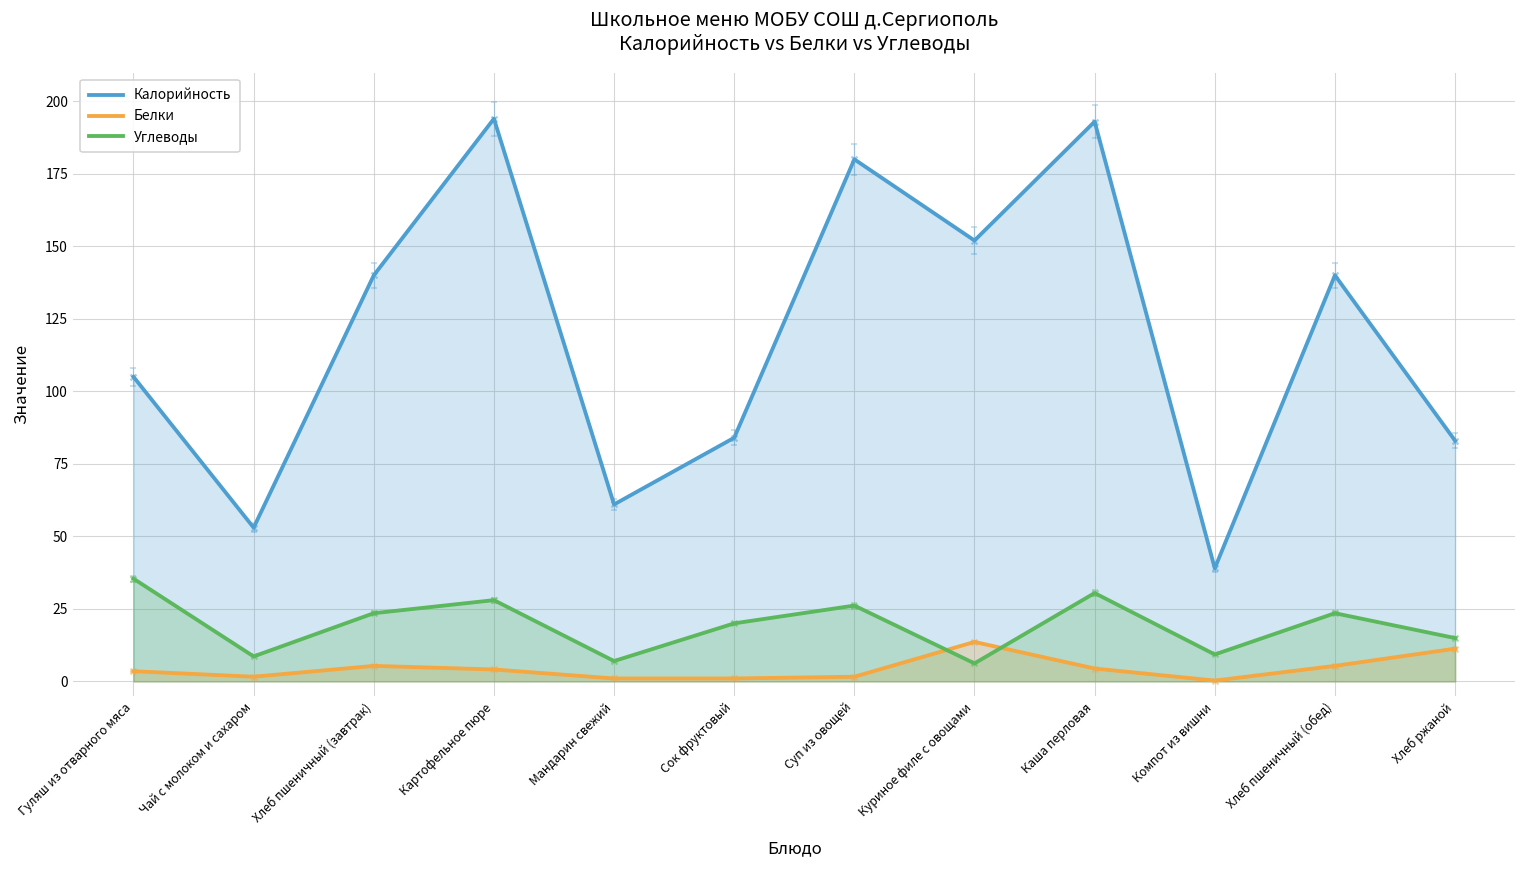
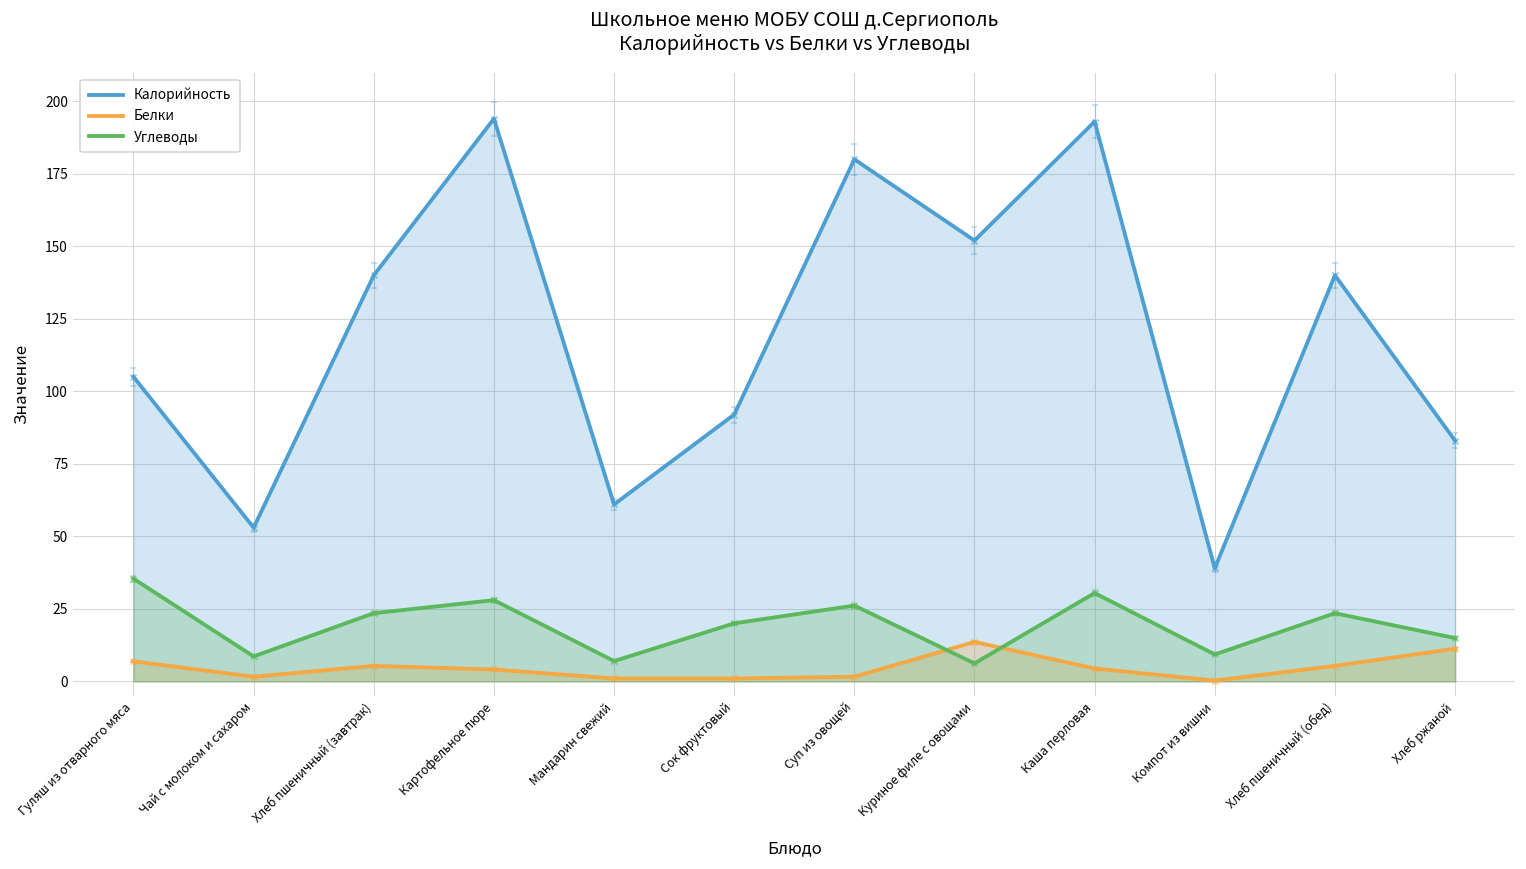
  {
    "Калорийность": {
      "Гуляш из отварного мяса": 105,
      "Чай с молоком и сахаром": 53,
      "Хлеб пшеничный (завтрак)": 140,
      "Картофельное пюре": 194,
      "Мандарин свежий": 61,
-     "Сок фруктовый": 84,
+     "Сок фруктовый": 92,
      "Суп из овощей": 180,
      "Куриное филе с овощами": 152,
      "Каша перловая": 193,
      "Компот из вишни": 39,
      "Хлеб пшеничный (обед)": 140,
      "Хлеб ржаной": 83
    },
    "Белки": {
-     "Гуляш из отварного мяса": 4
+     "Гуляш из отварного мяса": 7
    },
    "Углеводы": {
      "Гуляш из отварного мяса": 35
    }
  }
